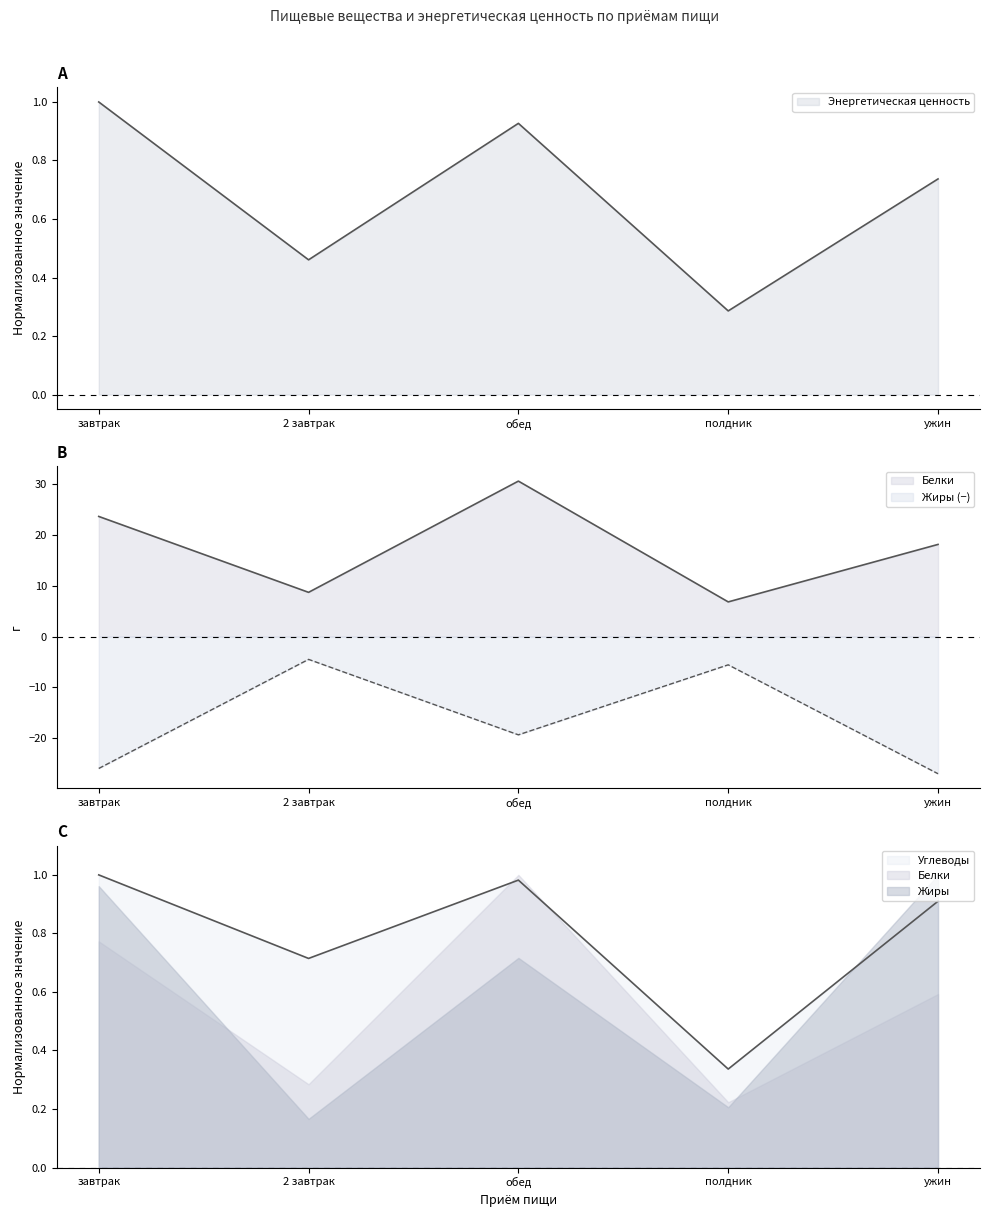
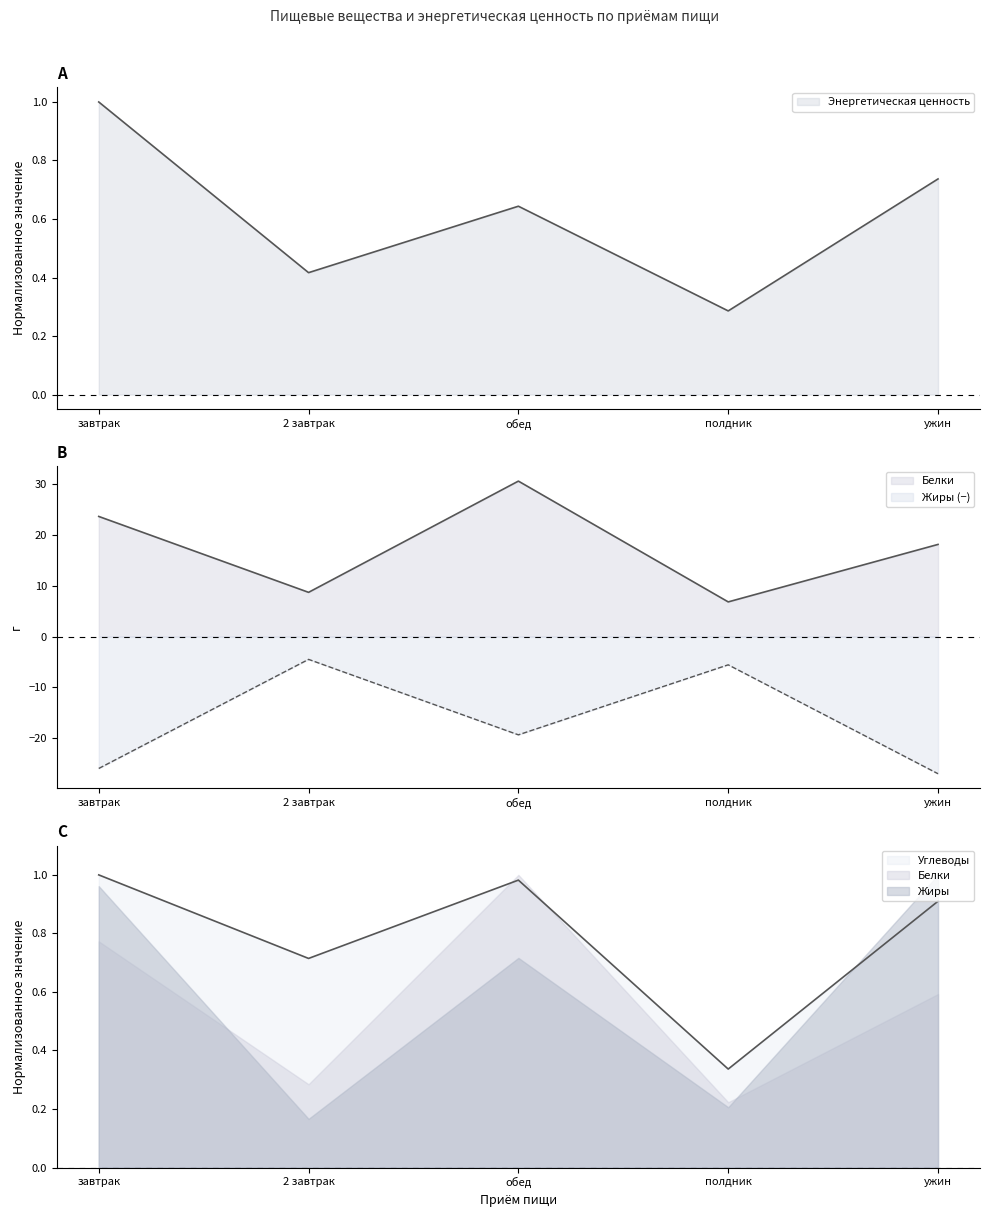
  {
    "A": {
      "завтрак": 1.00,
-     "2 завтрак": 0.46,
-     "обед": 0.93,
+     "2 завтрак": 0.42,
+     "обед": 0.64,
      "полдник": 0.29,
      "ужин": 0.74
    }
  }
